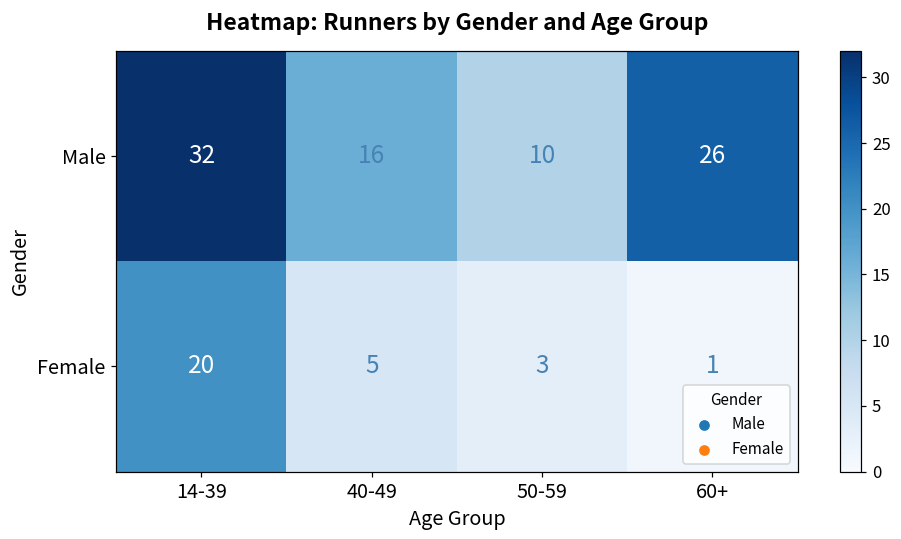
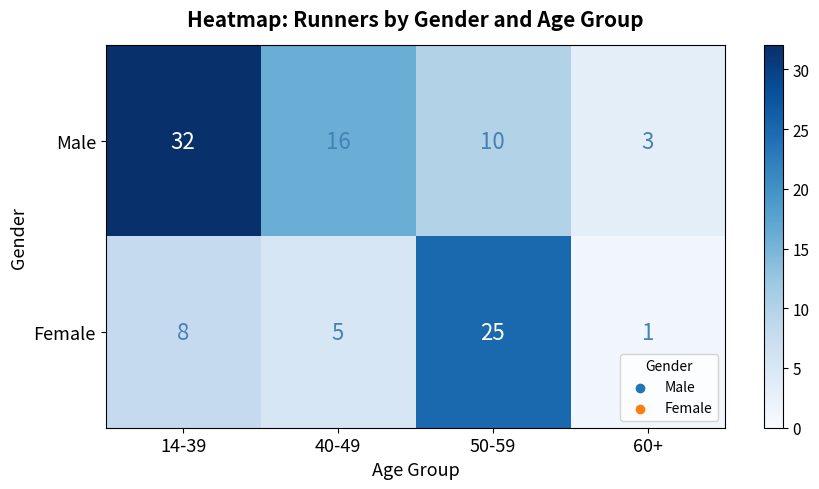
  {
    "Male": {
      "14-39": 32,
      "50-59": 10,
-     "60+": 26
+     "60+": 3
    },
    "Female": {
-     "14-39": 20,
+     "14-39": 8,
      "40-49": 5,
-     "50-59": 3,
+     "50-59": 25,
      "60+": 1
    }
  }
